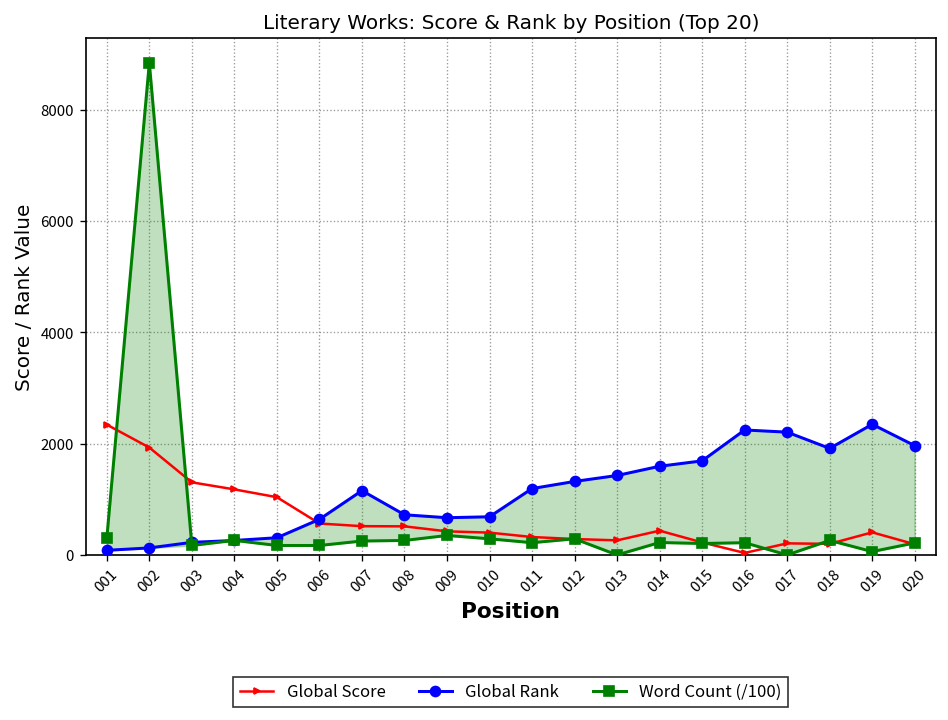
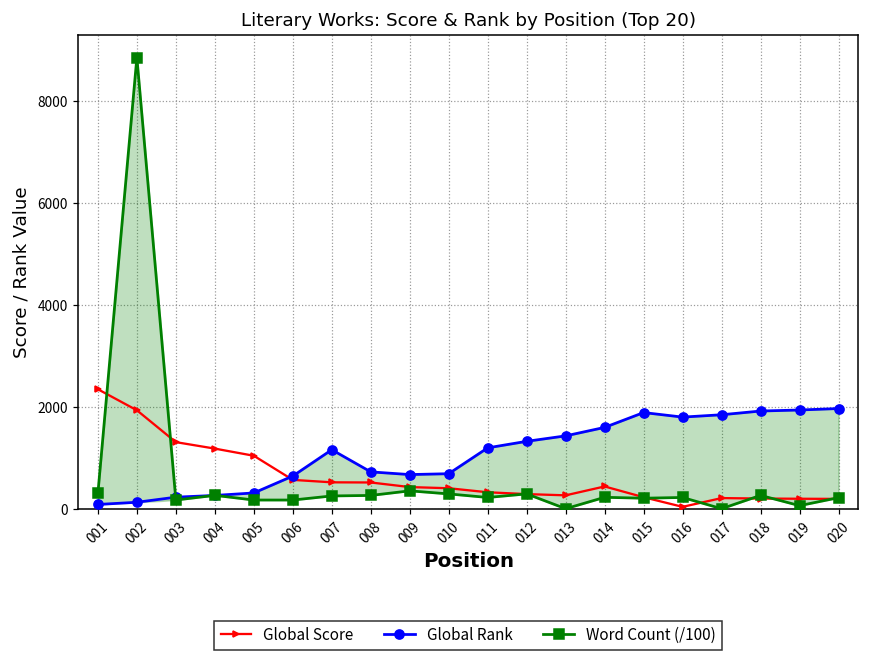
  {
    "Global Score": {
      "001": 2300,
      "002": 1900,
      "003": 1300,
      "004": 1200,
      "005": 1000,
      "006": 600,
      "007": 500,
      "008": 500,
      "009": 400,
      "010": 400,
      "011": 300,
      "013": 300,
      "014": 400,
      "016": 0,
      "017": 200,
      "018": 200,
-     "019": 400
+     "019": 200
    },
    "Global Rank": {
      "001": 100,
      "002": 100,
-     "015": 1700,
-     "016": 2200,
-     "017": 2200,
-     "019": 2300
+     "015": 1900,
+     "016": 1800,
+     "017": 1800,
+     "019": 1900
    }
  }
